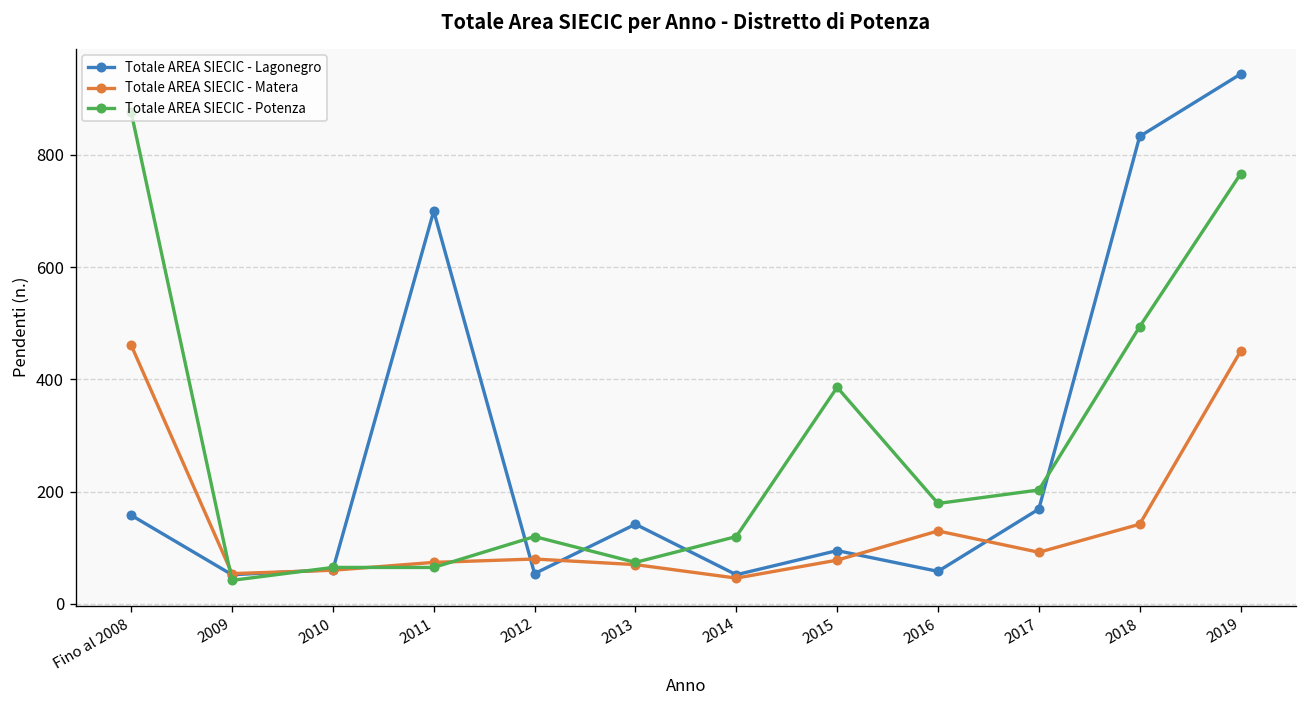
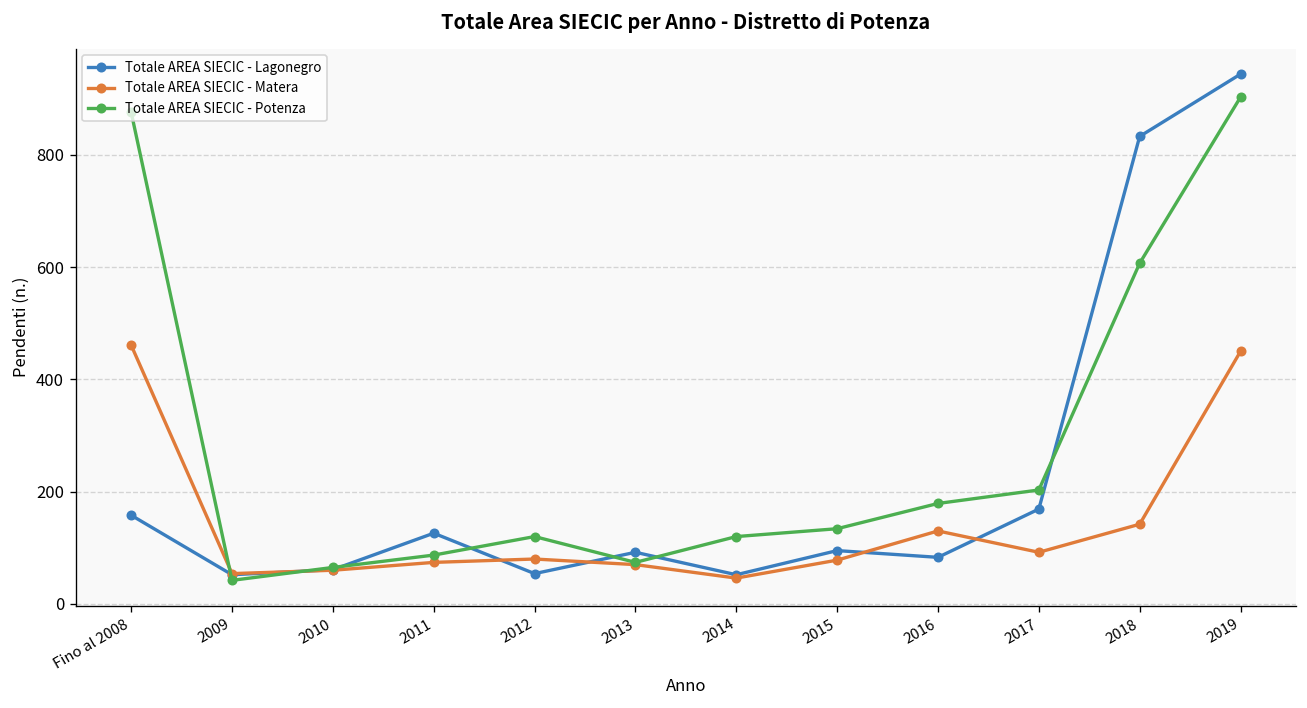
  {
    "Totale AREA SIECIC - Lagonegro": {
      "Fino al 2008": 160,
-     "2011": 700,
+     "2011": 130,
      "2012": 50,
-     "2013": 140,
+     "2013": 90,
      "2014": 50,
      "2015": 100,
-     "2016": 60,
+     "2016": 80,
      "2017": 170,
      "2018": 830,
      "2019": 940
    },
    "Totale AREA SIECIC - Matera": {
      "Fino al 2008": 460,
      "2011": 70,
      "2012": 80,
      "2014": 50,
      "2015": 80,
      "2016": 130,
      "2017": 90,
      "2018": 140,
      "2019": 450
    },
    "Totale AREA SIECIC - Potenza": {
      "2009": 40,
-     "2011": 70,
+     "2011": 90,
      "2012": 120,
      "2014": 120,
-     "2015": 390,
+     "2015": 130,
      "2016": 180,
      "2017": 200,
-     "2018": 490,
-     "2019": 770
+     "2018": 610,
+     "2019": 900
    }
  }
